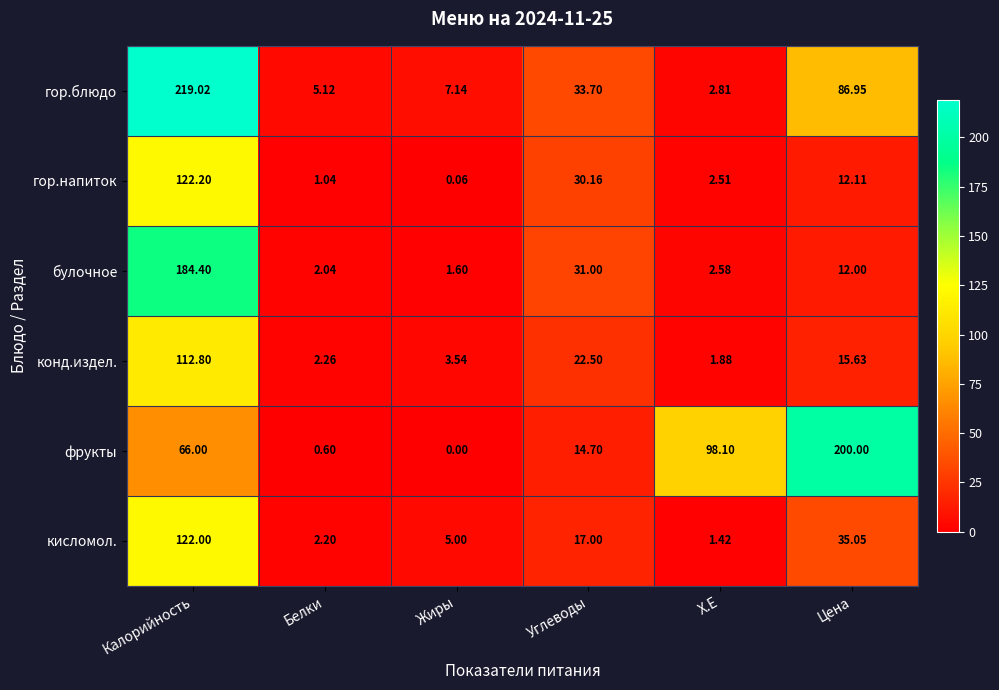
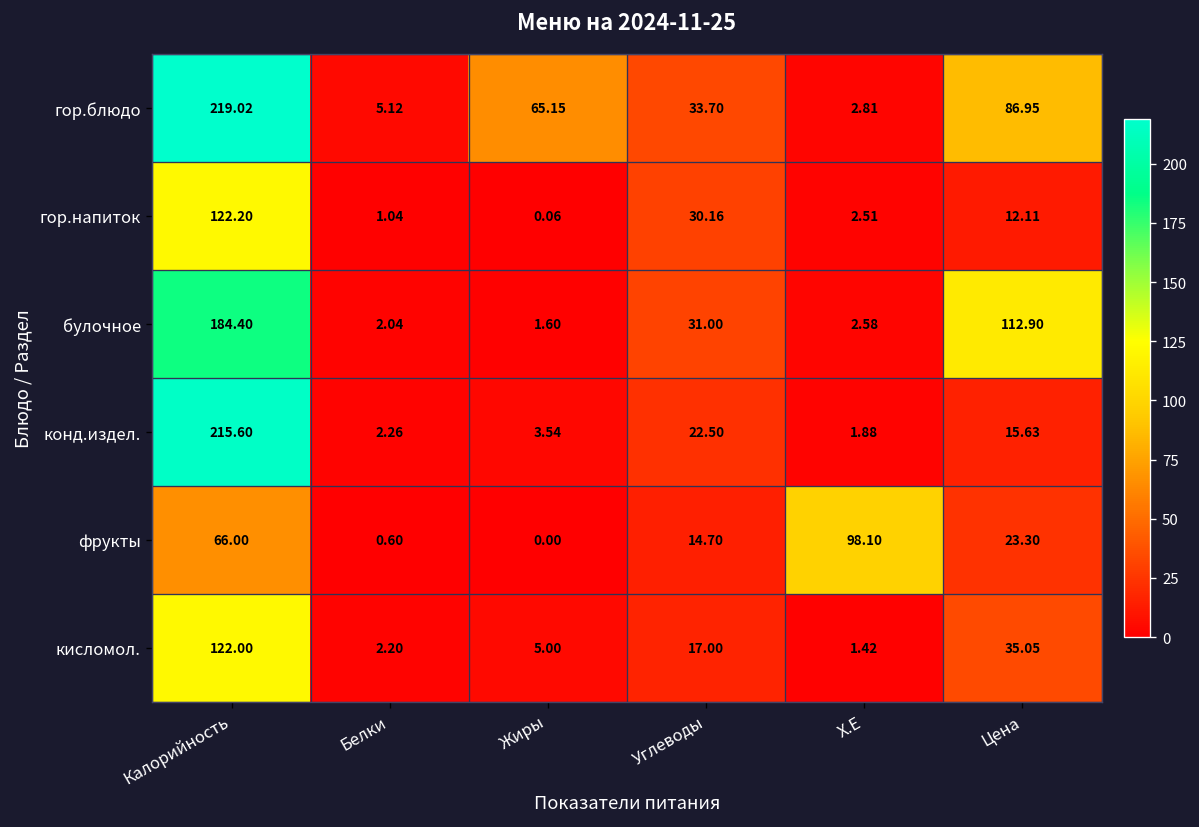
  {
    "гор.блюдо": {
      "Калорийность": 219.02,
      "Белки": 5.12,
-     "Жиры": 7.14,
+     "Жиры": 65.15,
      "Углеводы": 33.70,
      "Х.Е": 2.81,
      "Цена": 86.95
    },
    "гор.напиток": {
      "Калорийность": 122.20,
      "Белки": 1.04,
      "Жиры": 0.06,
      "Углеводы": 30.16,
      "Х.Е": 2.51,
      "Цена": 12.11
    },
    "булочное": {
      "Калорийность": 184.40,
      "Белки": 2.04,
      "Жиры": 1.60,
      "Углеводы": 31.00,
      "Х.Е": 2.58,
-     "Цена": 12.00
+     "Цена": 112.90
    },
    "конд.издел.": {
-     "Калорийность": 112.80,
+     "Калорийность": 215.60,
      "Белки": 2.26,
      "Жиры": 3.54,
      "Углеводы": 22.50,
      "Х.Е": 1.88,
      "Цена": 15.63
    },
    "фрукты": {
      "Калорийность": 66.00,
      "Белки": 0.60,
      "Жиры": 0.00,
      "Углеводы": 14.70,
      "Х.Е": 98.10,
-     "Цена": 200.00
+     "Цена": 23.30
    },
    "кисломол.": {
      "Калорийность": 122.00,
      "Белки": 2.20,
      "Жиры": 5.00,
      "Углеводы": 17.00,
      "Х.Е": 1.42,
      "Цена": 35.05
    }
  }
